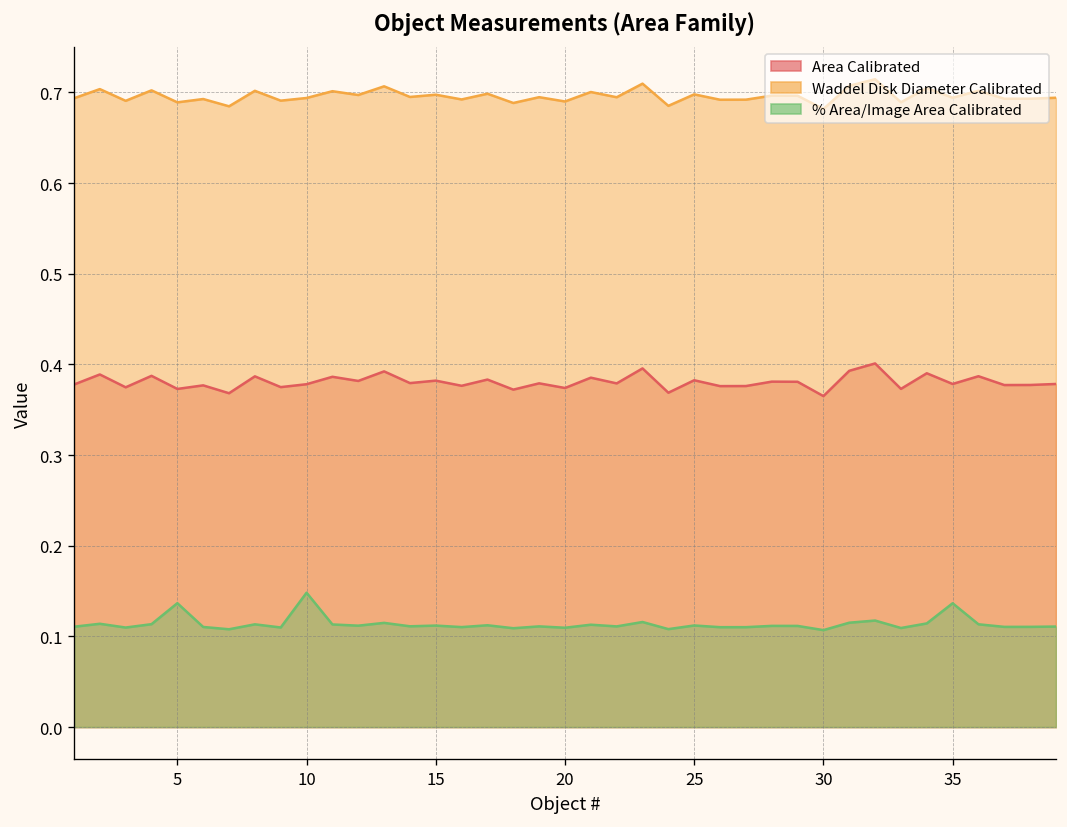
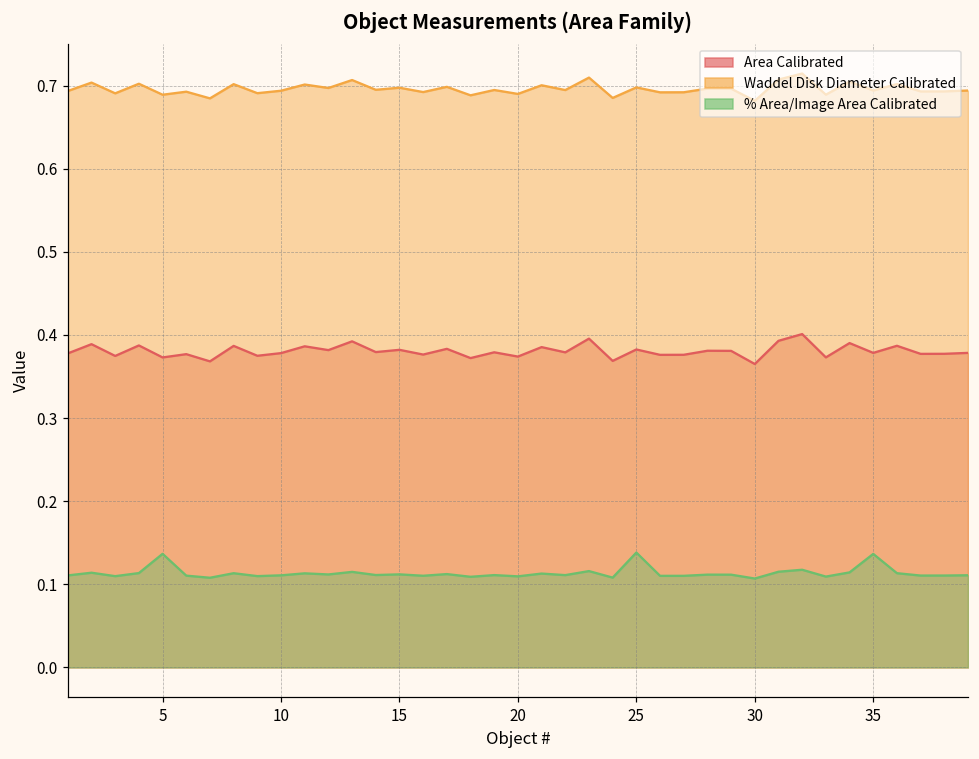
  {
    "% Area/Image Area Calibrated": {
      "5": 0.14,
-     "10": 0.15,
+     "10": 0.11,
      "15": 0.11,
      "20": 0.11,
-     "25": 0.11,
+     "25": 0.14,
      "30": 0.11,
      "35": 0.14
    }
  }
